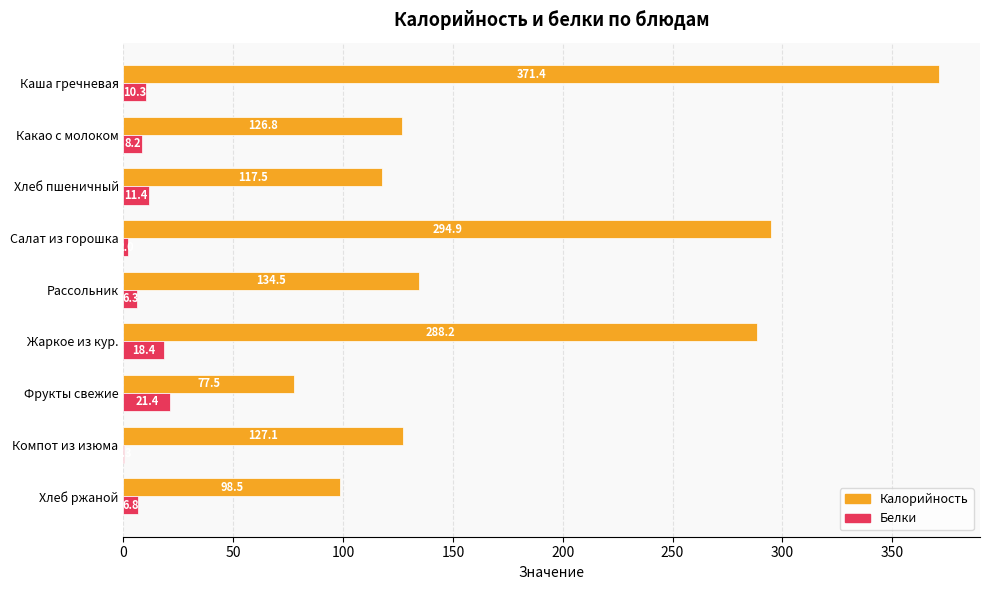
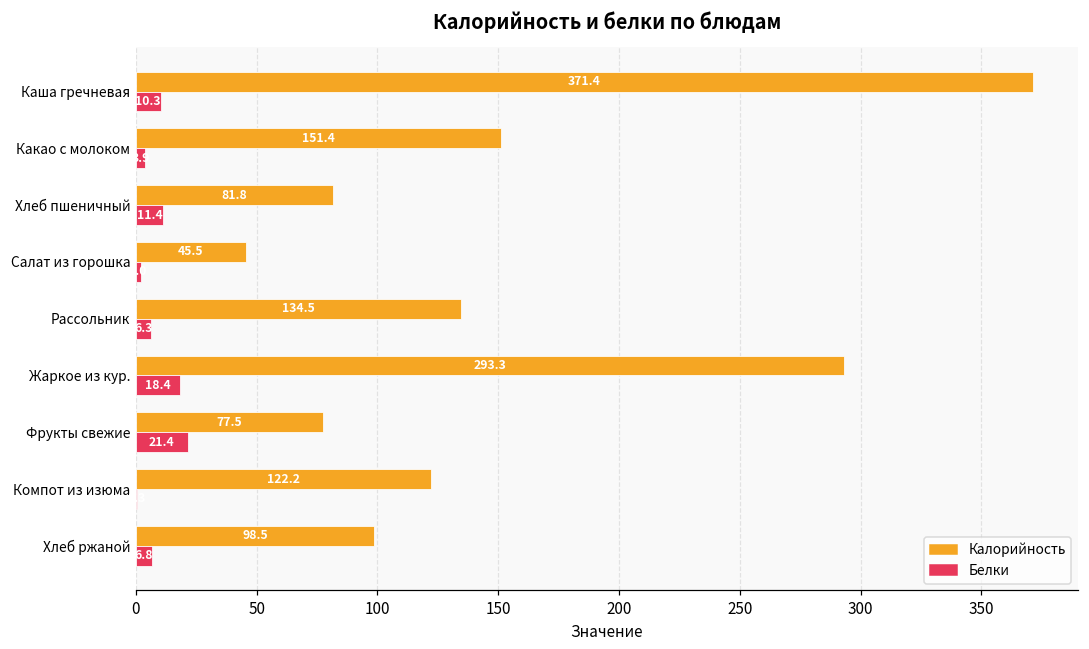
  {
    "Калорийность": {
      "Каша гречневая": 371.4,
-     "Какао с молоком": 126.8,
-     "Хлеб пшеничный": 117.5,
-     "Салат из горошка": 294.9,
+     "Какао с молоком": 151.4,
+     "Хлеб пшеничный": 81.8,
+     "Салат из горошка": 45.5,
      "Рассольник": 134.5,
-     "Жаркое из кур.": 288.2,
+     "Жаркое из кур.": 293.3,
      "Фрукты свежие": 77.5,
-     "Компот из изюма": 127.1,
+     "Компот из изюма": 122.2,
      "Хлеб ржаной": 98.5
    },
    "Белки": {
-     "Какао с молоком": 8,
+     "Какао с молоком": 4,
      "Салат из горошка": 2
    }
  }
